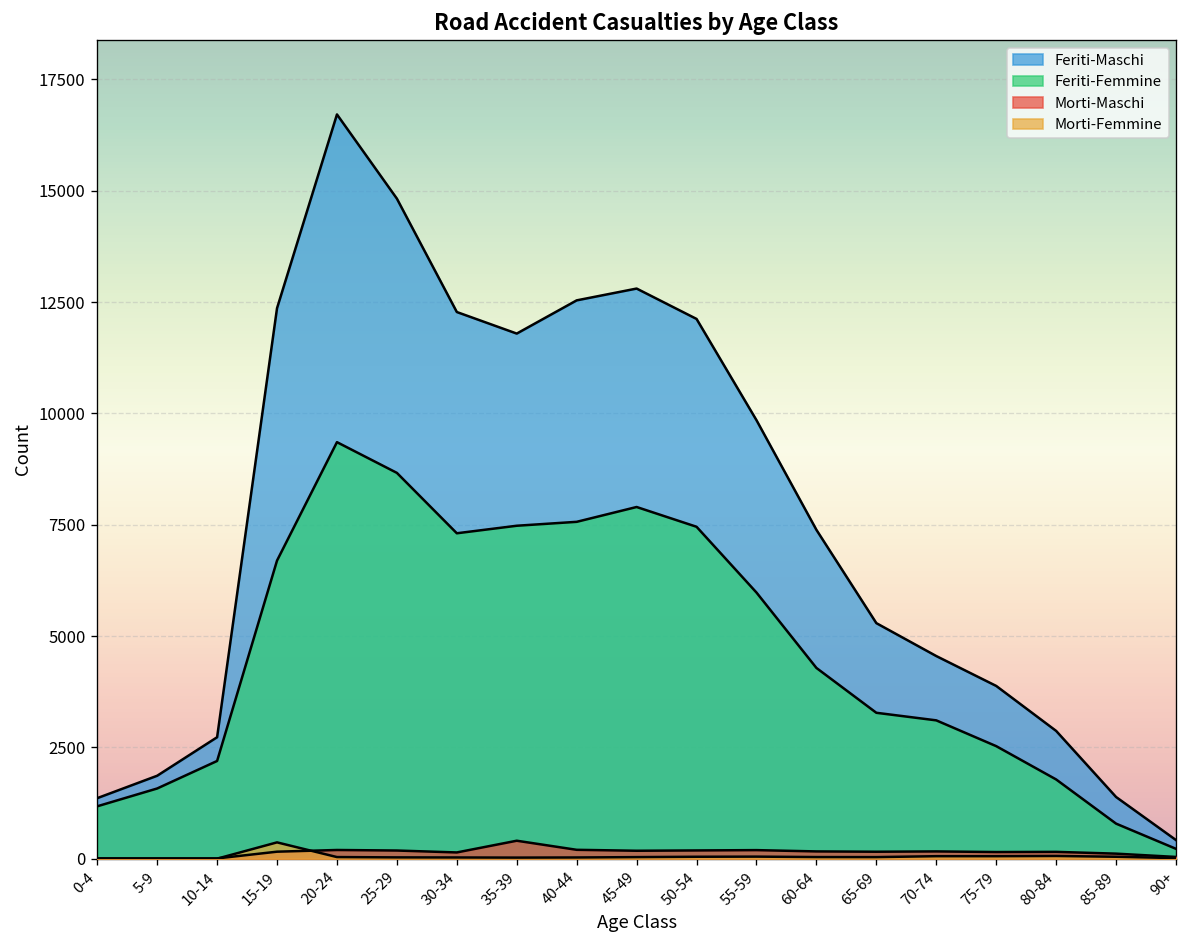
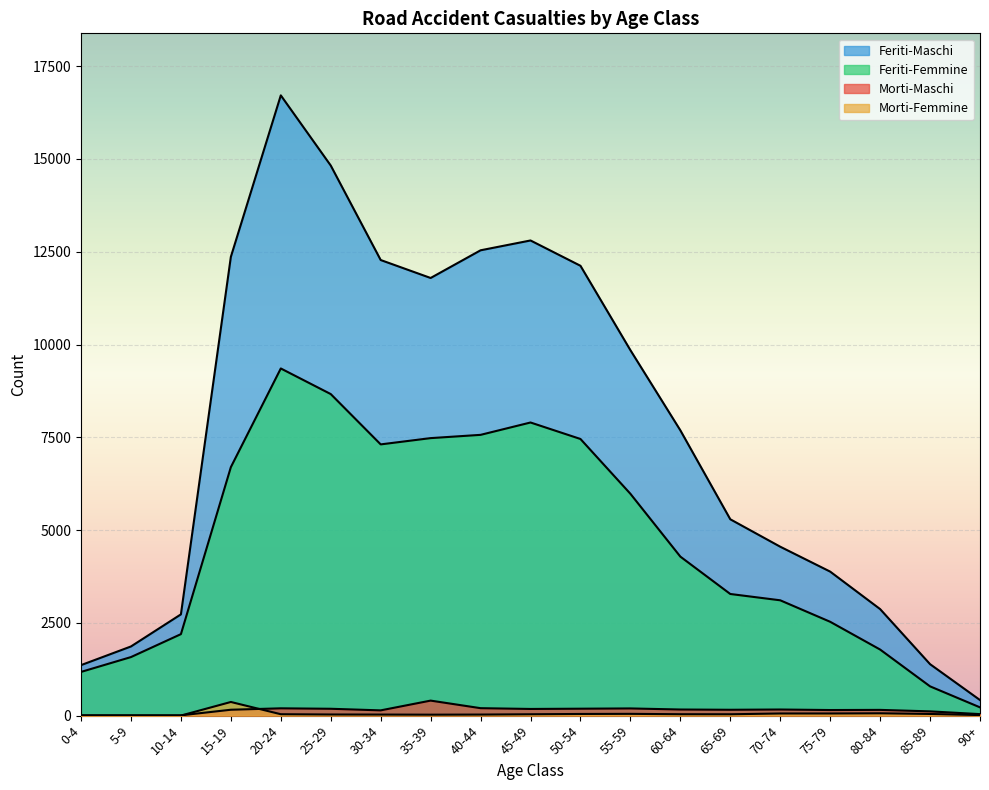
  {
    "Feriti-Maschi": {
      "0-4": 1400,
      "5-9": 1900,
      "10-14": 2700,
      "15-19": 12400,
      "20-24": 16700,
      "25-29": 14800,
      "30-34": 12300,
      "35-39": 11800,
      "40-44": 12500,
      "45-49": 12800,
      "50-54": 12100,
      "55-59": 9800,
-     "60-64": 7400,
+     "60-64": 7700,
      "65-69": 5300,
      "70-74": 4600,
      "75-79": 3900,
      "80-84": 2900,
      "85-89": 1400,
      "90+": 400
    },
    "Feriti-Femmine": {
      "0-4": 1200,
      "5-9": 1600,
      "10-14": 2200,
      "15-19": 6700,
      "20-24": 9400,
      "25-29": 8700,
      "30-34": 7300,
      "35-39": 7500,
      "40-44": 7600,
      "45-49": 7900,
      "50-54": 7500,
      "55-59": 6000,
      "60-64": 4300,
      "65-69": 3300,
      "70-74": 3100,
      "75-79": 2500,
      "80-84": 1800,
      "85-89": 800,
      "90+": 200
    },
    "Morti-Maschi": {
      "15-19": 200,
      "20-24": 200,
      "25-29": 200,
      "30-34": 100,
      "35-39": 400,
      "40-44": 200,
      "45-49": 200,
      "50-54": 200,
      "55-59": 200,
      "60-64": 200,
      "65-69": 200,
      "70-74": 200,
      "75-79": 200,
      "80-84": 200,
      "85-89": 100
    },
    "Morti-Femmine": {
      "15-19": 400,
      "20-24": 0,
      "25-29": 0,
      "30-34": 0,
      "35-39": 0,
      "40-44": 0,
      "45-49": 0,
      "50-54": 0,
      "55-59": 0,
      "60-64": 0,
      "65-69": 0,
      "70-74": 100,
      "75-79": 100,
      "80-84": 100,
      "85-89": 0
    }
  }
